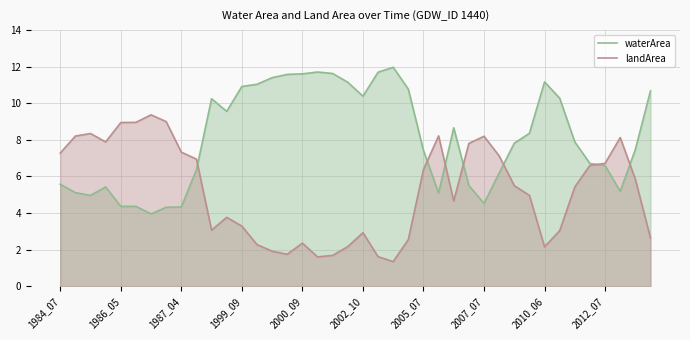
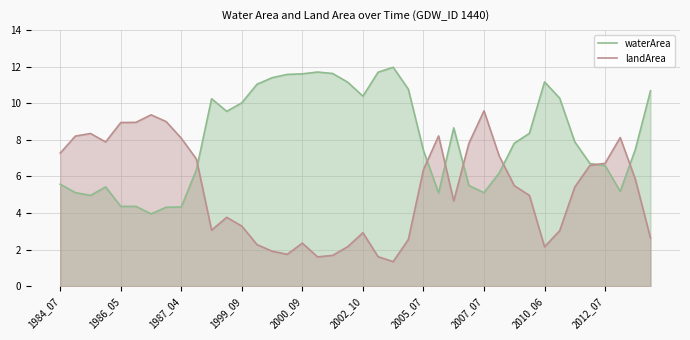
  {
    "waterArea": {
      "1984_07": 5.6,
      "1986_05": 4.4,
      "1987_04": 4.3,
-     "1999_09": 10.9,
+     "1999_09": 10.0,
      "2000_09": 11.6,
      "2002_10": 10.4,
      "2005_07": 7.4,
-     "2007_07": 4.5,
+     "2007_07": 5.1,
      "2010_06": 11.2
    },
    "landArea": {
      "1984_07": 7.3,
      "1986_05": 8.9,
-     "1987_04": 7.3,
+     "1987_04": 8.1,
      "1999_09": 3.3,
      "2000_09": 2.4,
      "2002_10": 2.9,
      "2005_07": 6.4,
-     "2007_07": 8.2,
+     "2007_07": 9.6,
      "2010_06": 2.2
    }
  }
